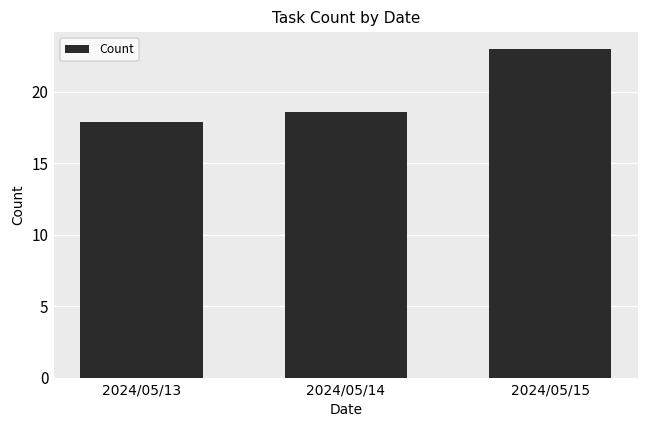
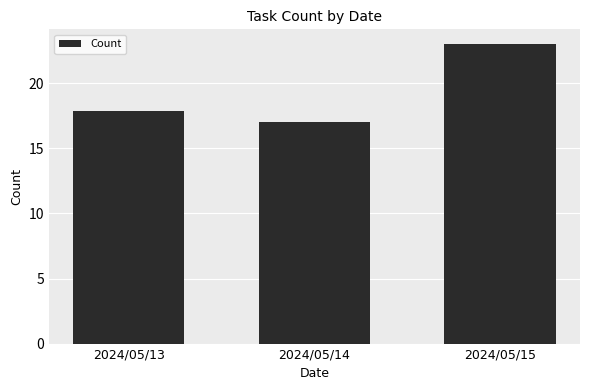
  {
    "2024/05/13": 17.9,
-   "2024/05/14": 18.6,
+   "2024/05/14": 17.0,
    "2024/05/15": 23.0
  }
